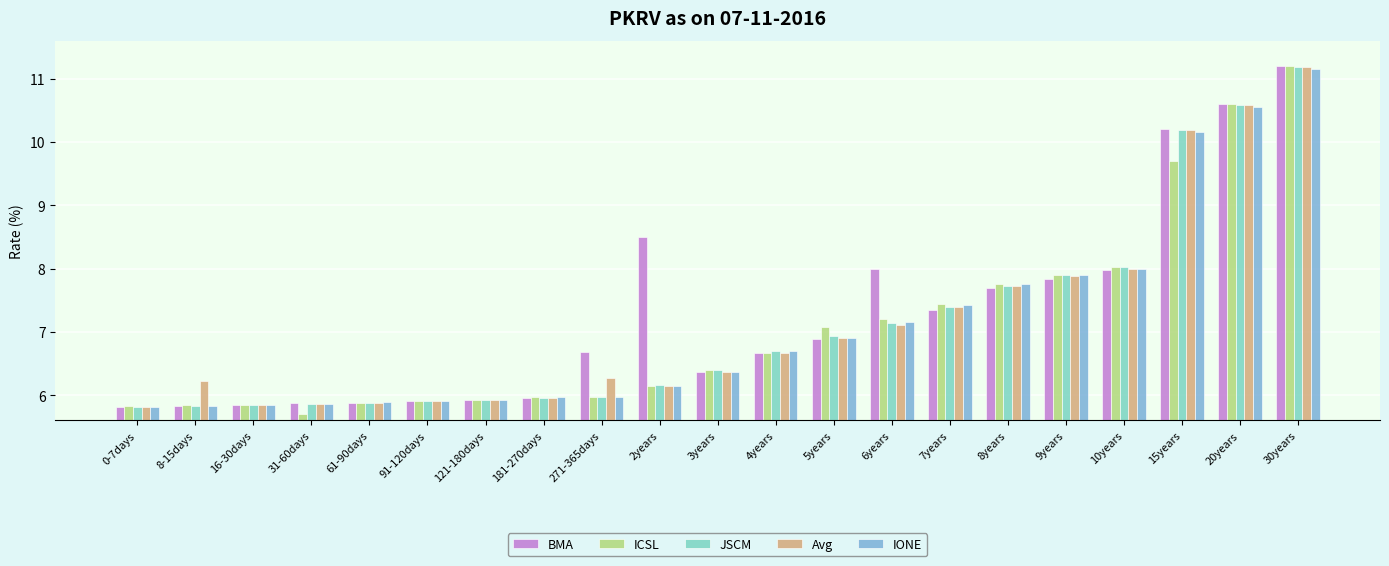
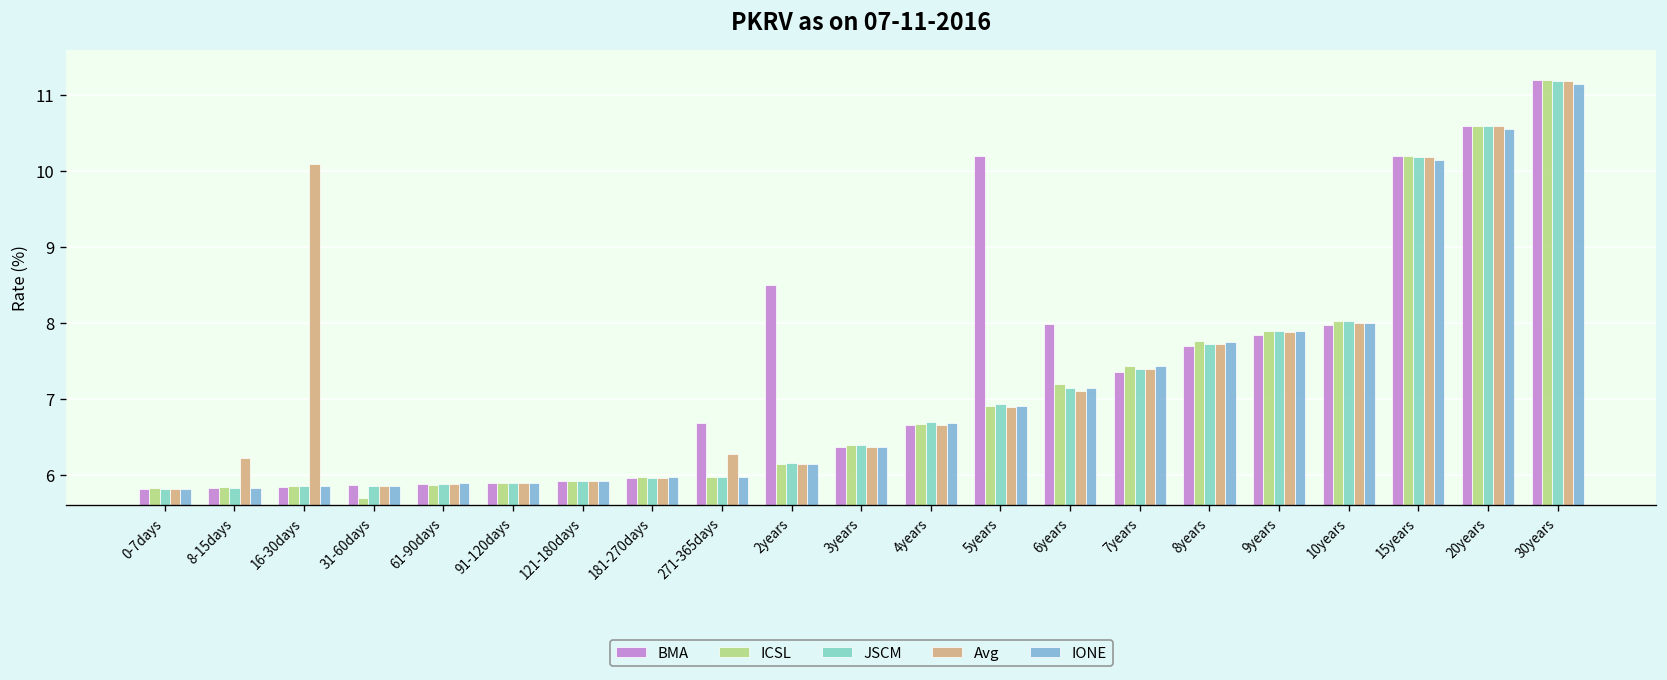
  {
    "BMA": {
      "0-7days": 5.8,
      "8-15days": 5.8,
      "16-30days": 5.8,
      "31-60days": 5.9,
      "61-90days": 5.9,
      "91-120days": 5.9,
      "121-180days": 5.9,
      "181-270days": 6.0,
      "271-365days": 6.7,
      "2years": 8.5,
      "3years": 6.4,
      "4years": 6.7,
-     "5years": 6.9,
+     "5years": 10.2,
      "6years": 8.0,
      "7years": 7.4,
      "8years": 7.7,
      "9years": 7.8,
      "10years": 8.0,
      "15years": 10.2,
      "20years": 10.6,
      "30years": 11.2
    },
    "ICSL": {
      "0-7days": 5.8,
      "8-15days": 5.8,
      "16-30days": 5.9,
      "31-60days": 5.7,
      "61-90days": 5.9,
      "91-120days": 5.9,
      "121-180days": 5.9,
      "181-270days": 6.0,
      "271-365days": 6.0,
      "2years": 6.1,
      "3years": 6.4,
      "4years": 6.7,
-     "5years": 7.1,
+     "5years": 6.9,
      "6years": 7.2,
      "7years": 7.4,
      "8years": 7.8,
      "9years": 7.9,
      "10years": 8.0,
-     "15years": 9.7,
+     "15years": 10.2,
      "20years": 10.6,
      "30years": 11.2
    },
    "Avg": {
      "0-7days": 5.8,
      "8-15days": 6.2,
-     "16-30days": 5.9,
+     "16-30days": 10.1,
      "31-60days": 5.9,
      "61-90days": 5.9,
      "91-120days": 5.9,
      "121-180days": 5.9,
      "181-270days": 6.0,
      "271-365days": 6.3,
      "2years": 6.1,
      "3years": 6.4,
      "4years": 6.7,
      "5years": 6.9,
      "6years": 7.1,
      "7years": 7.4,
      "8years": 7.7,
      "9years": 7.9,
      "10years": 8.0,
      "15years": 10.2,
      "20years": 10.6,
      "30years": 11.2
    }
  }
